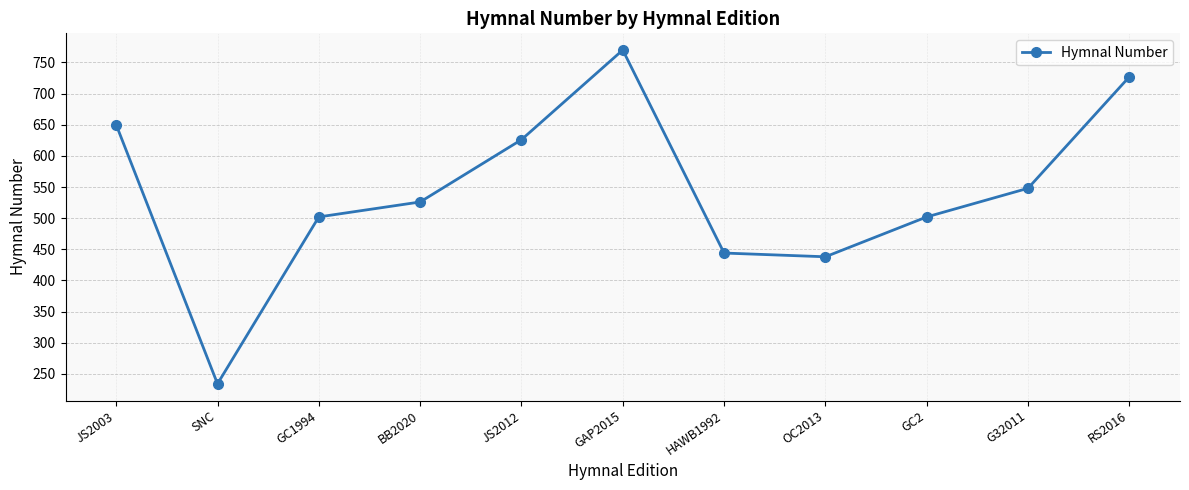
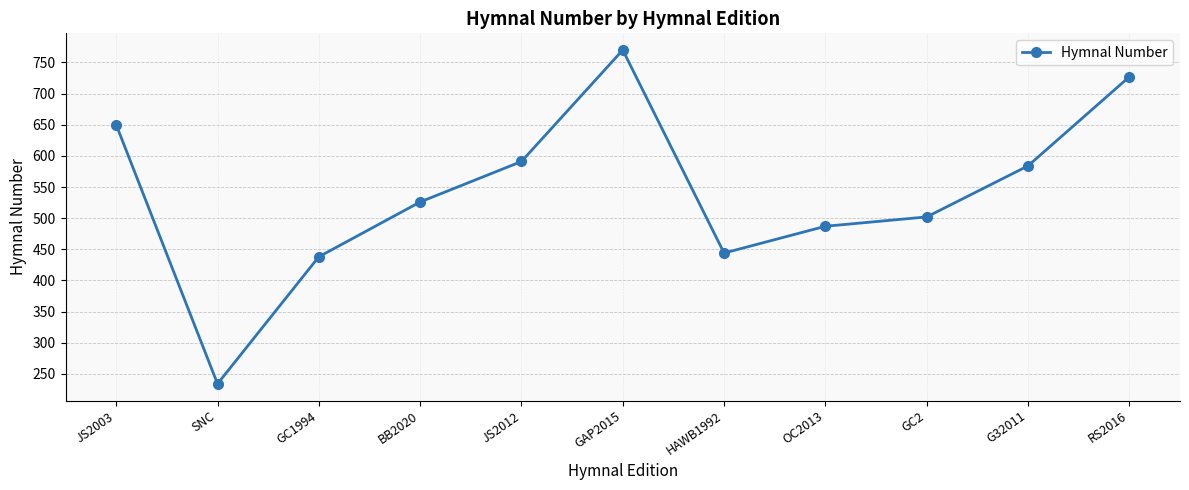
  {
    "JS2003": 650,
    "SNC": 230,
-   "GC1994": 500,
+   "GC1994": 440,
    "BB2020": 530,
-   "JS2012": 630,
+   "JS2012": 590,
    "GAP2015": 770,
    "HAWB1992": 440,
-   "OC2013": 440,
+   "OC2013": 490,
    "GC2": 500,
-   "G32011": 550,
+   "G32011": 580,
    "RS2016": 730
  }
